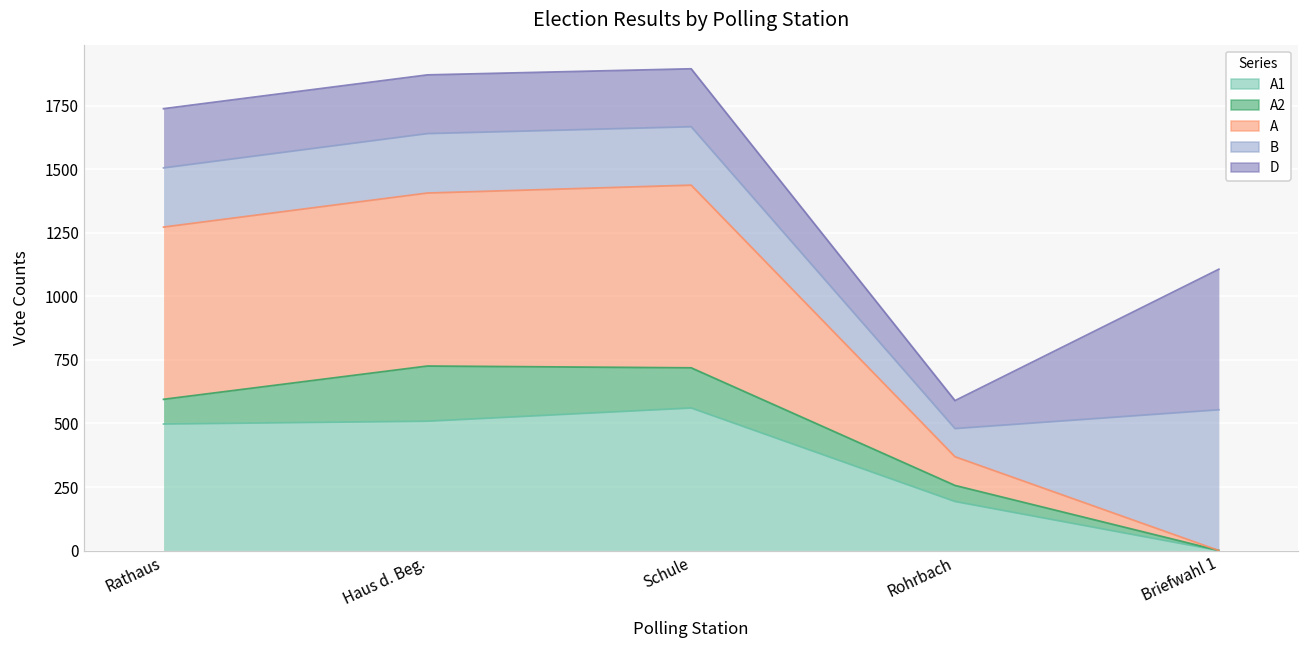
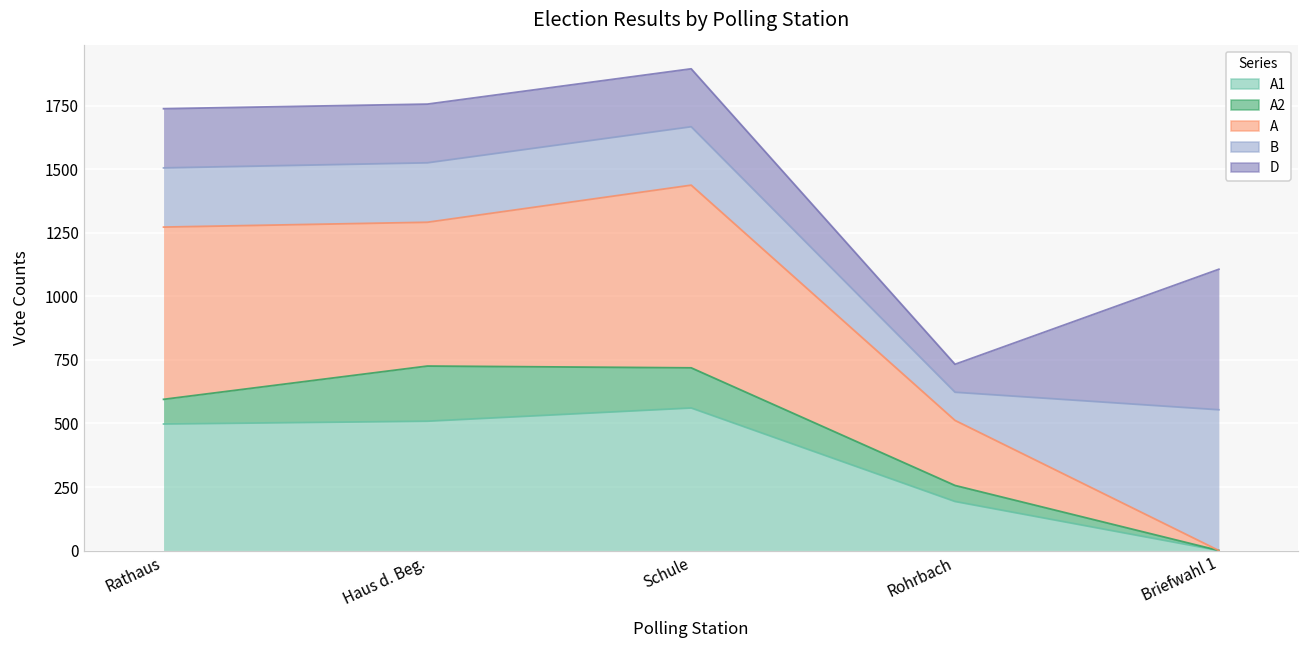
  {
    "A2": {
      "Rathaus": 100,
      "Haus d. Beg.": 220,
      "Schule": 160,
      "Rohrbach": 60
    },
    "A": {
      "Rathaus": 680,
-     "Haus d. Beg.": 680,
+     "Haus d. Beg.": 570,
      "Schule": 720,
-     "Rohrbach": 110
+     "Rohrbach": 260
    }
  }
